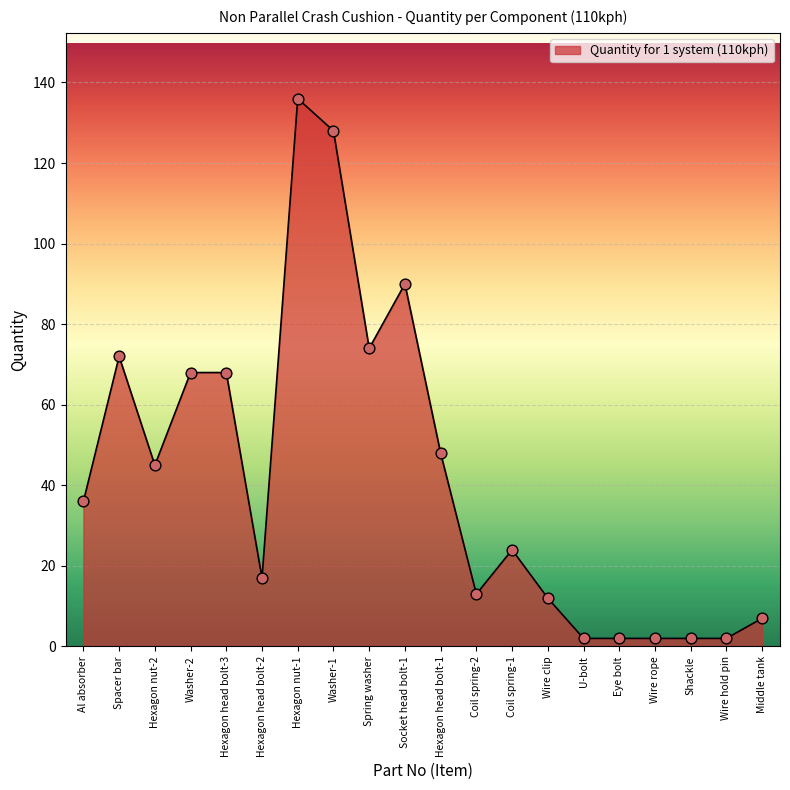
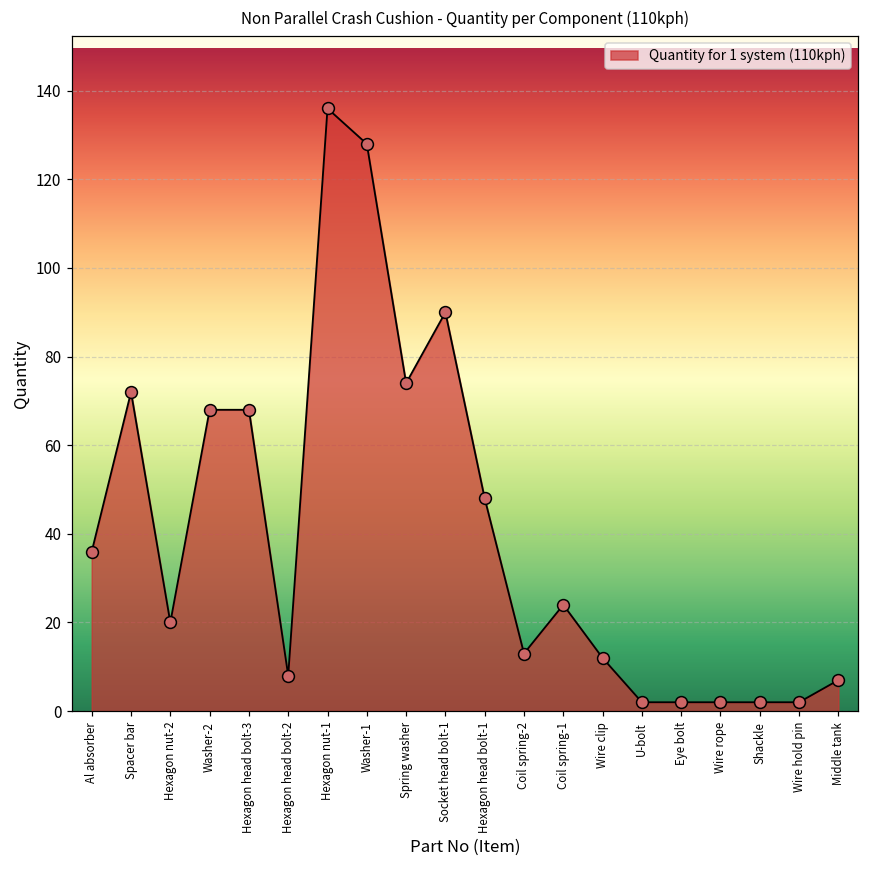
  {
    "Al absorber": 36,
    "Spacer bar": 72,
-   "Hexagon nut-2": 45,
+   "Hexagon nut-2": 20,
    "Washer-2": 68,
    "Hexagon head bolt-3": 68,
-   "Hexagon head bolt-2": 17,
+   "Hexagon head bolt-2": 8,
    "Hexagon nut-1": 136,
    "Washer-1": 128,
    "Spring washer": 74,
    "Socket head bolt-1": 90,
    "Hexagon head bolt-1": 48,
    "Coil spring-2": 13,
    "Coil spring-1": 24,
    "Wire clip": 12,
    "U-bolt": 2,
    "Eye bolt": 2,
    "Wire rope": 2,
    "Shackle": 2,
    "Wire hold pin": 2,
    "Middle tank": 7
  }
